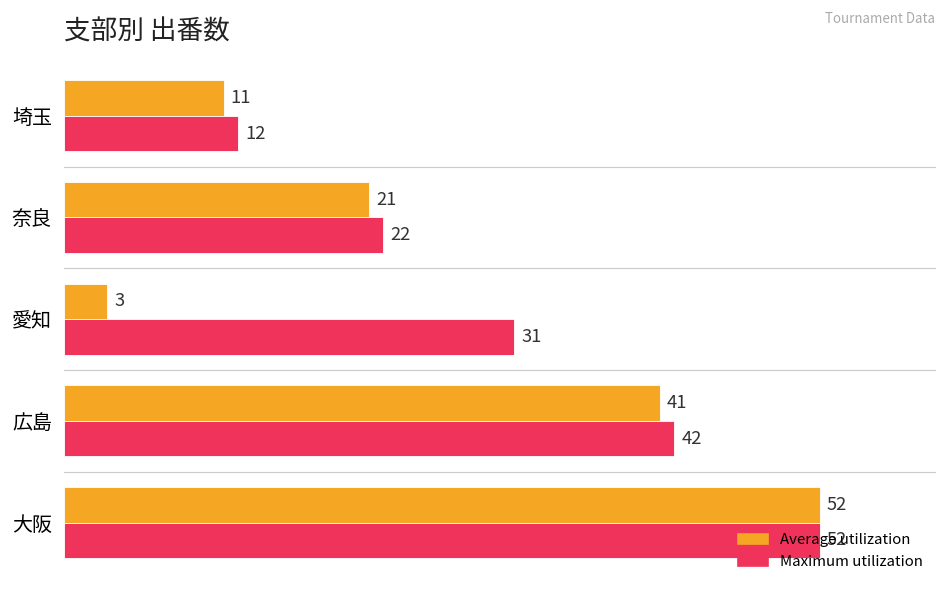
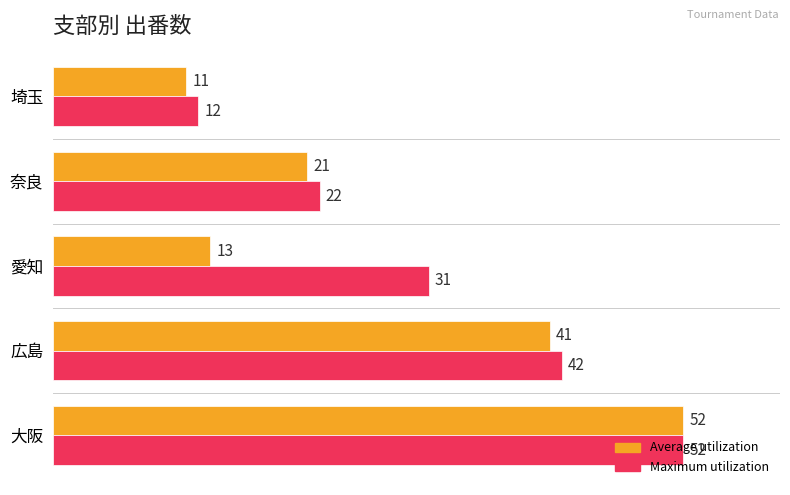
  {
    "Average utilization": {
      "埼玉": 11,
      "奈良": 21,
-     "愛知": 3,
+     "愛知": 13,
      "広島": 41,
      "大阪": 52
    },
    "Maximum utilization": {
      "埼玉": 12,
      "奈良": 22,
      "愛知": 31,
      "広島": 42,
      "大阪": 52
    }
  }
